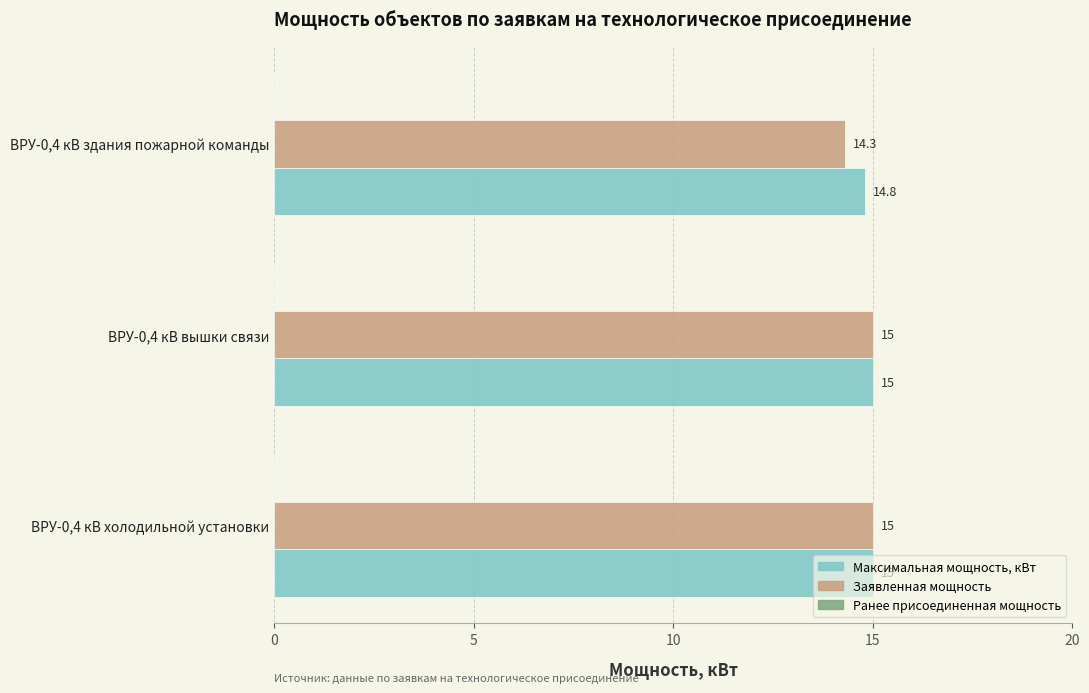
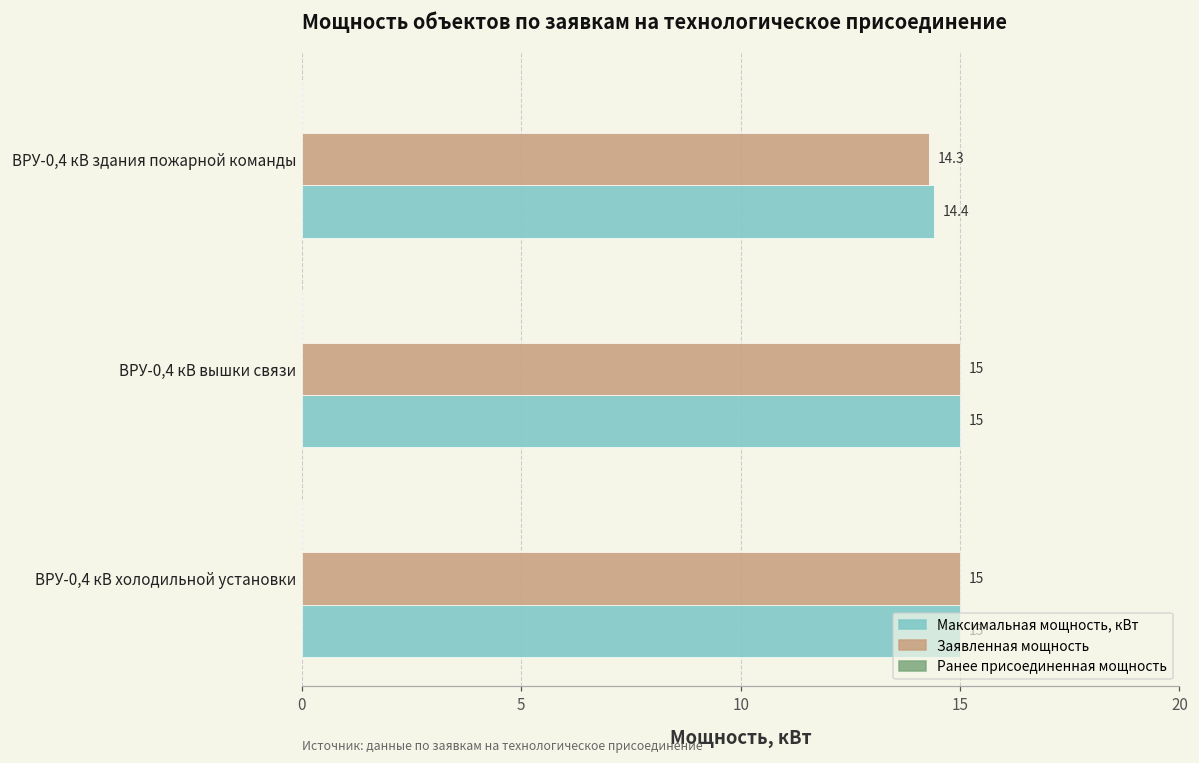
  {
    "Максимальная мощность, кВт": {
-     "ВРУ-0,4 кВ здания пожарной команды": 14.8,
+     "ВРУ-0,4 кВ здания пожарной команды": 14.4,
      "ВРУ-0,4 кВ вышки связи": 15
    },
    "Заявленная мощность": {
      "ВРУ-0,4 кВ здания пожарной команды": 14.3,
      "ВРУ-0,4 кВ вышки связи": 15,
      "ВРУ-0,4 кВ холодильной установки": 15
    },
    "Ранее присоединенная мощность": {
      "ВРУ-0,4 кВ здания пожарной команды": 0.0,
      "ВРУ-0,4 кВ вышки связи": 0.0,
      "ВРУ-0,4 кВ холодильной установки": 0.0
    }
  }
